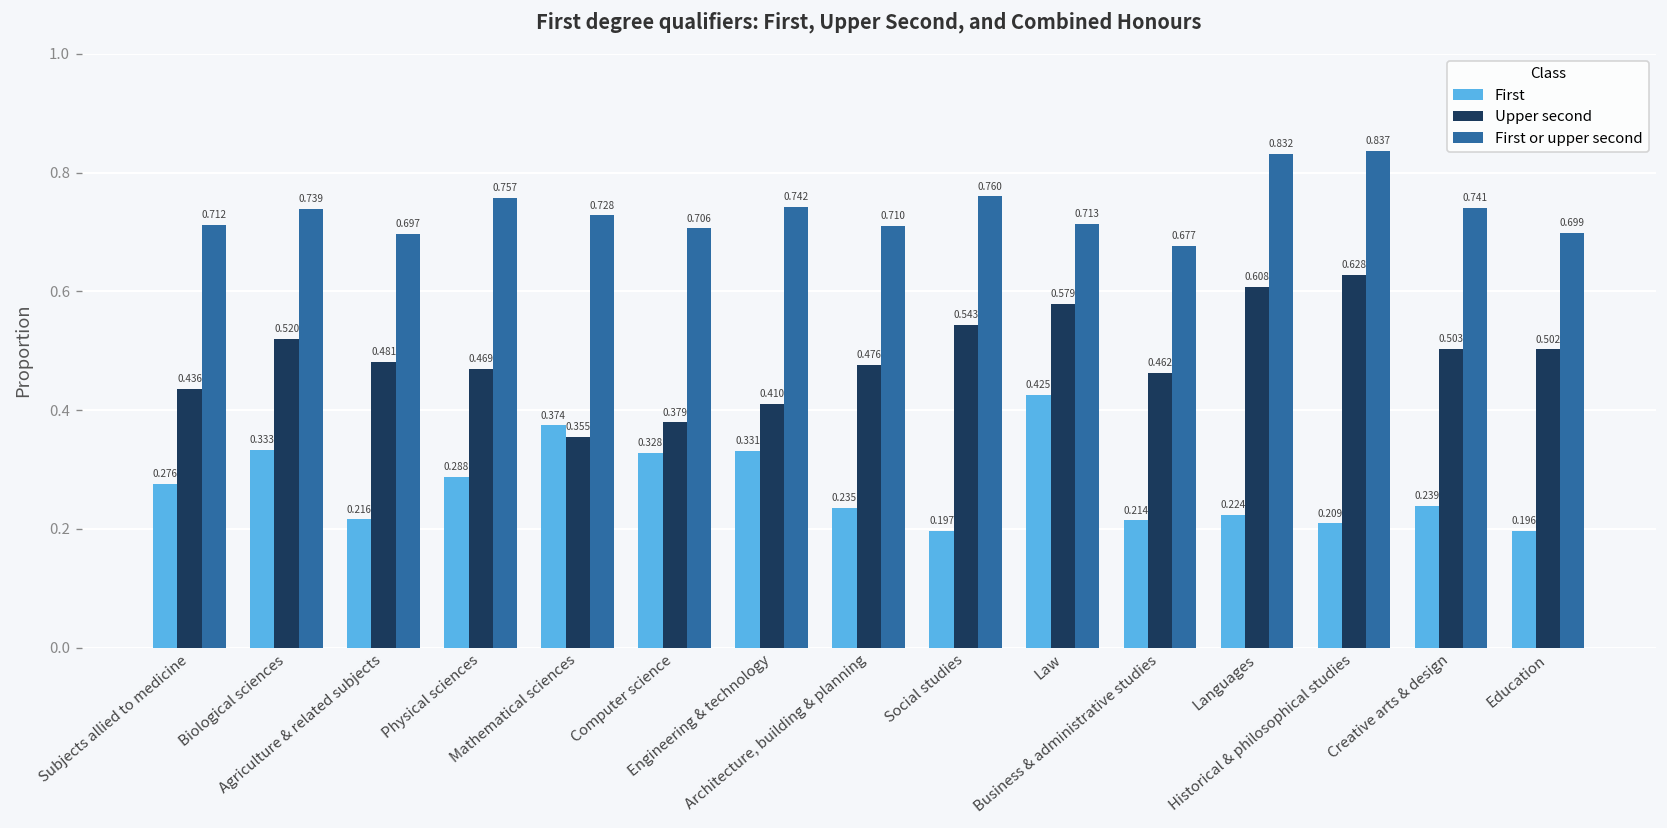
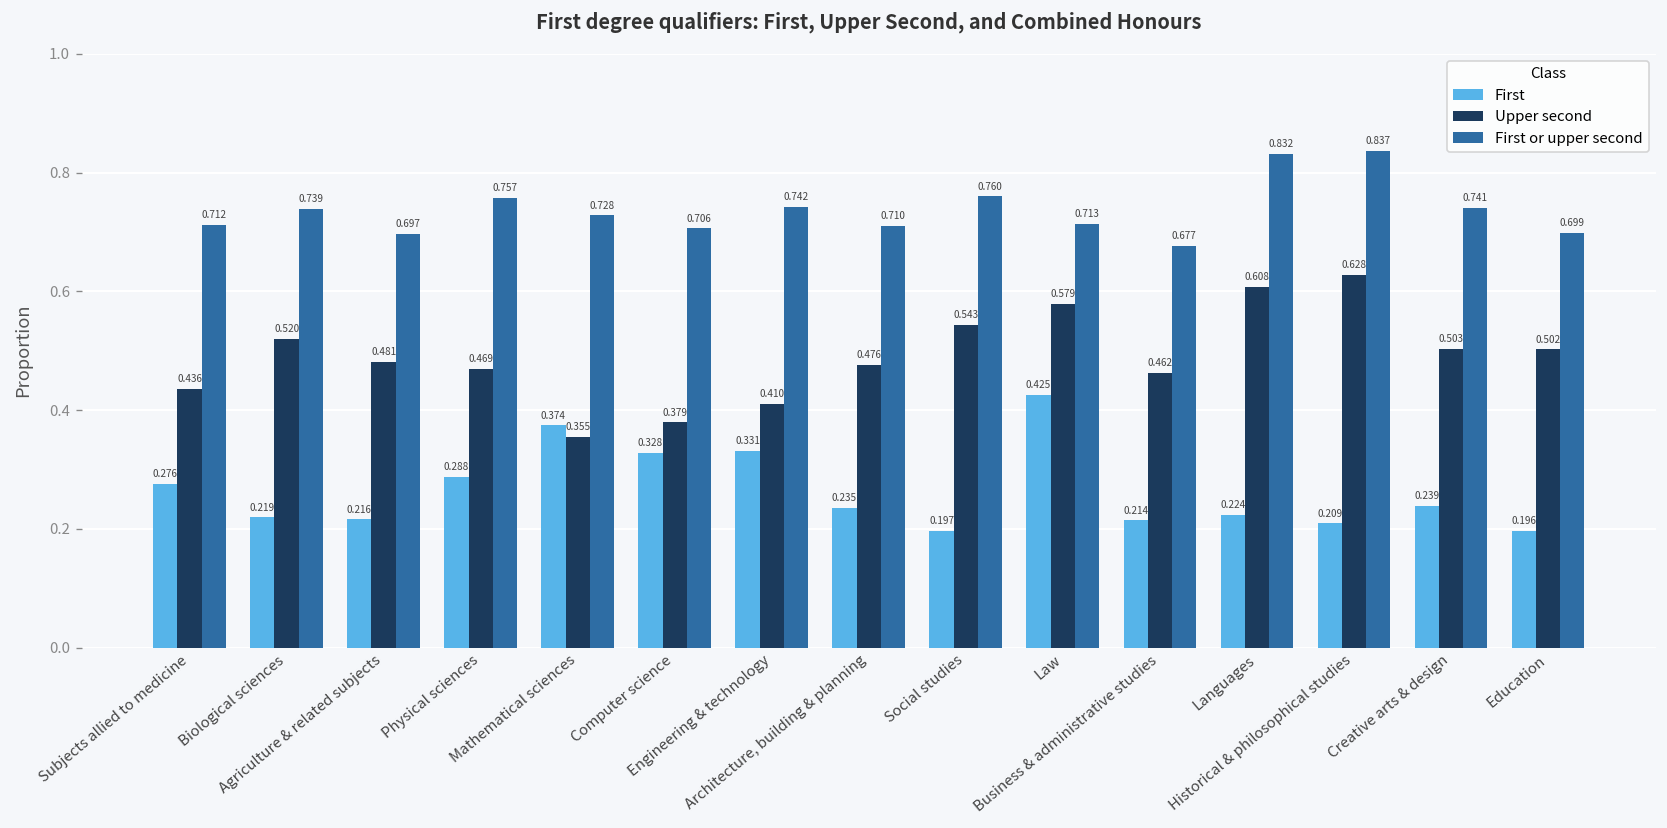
  {
    "First": {
      "Subjects allied to medicine": 0.276,
-     "Biological sciences": 0.333,
+     "Biological sciences": 0.219,
      "Agriculture & related subjects": 0.216,
      "Physical sciences": 0.288,
      "Mathematical sciences": 0.374,
      "Computer science": 0.328,
      "Engineering & technology": 0.331,
      "Architecture, building & planning": 0.235,
      "Social studies": 0.197,
      "Law": 0.425,
      "Business & administrative studies": 0.214,
      "Languages": 0.224,
      "Historical & philosophical studies": 0.209,
      "Creative arts & design": 0.239,
      "Education": 0.196
    },
    "Upper second": {
      "Subjects allied to medicine": 0.436,
      "Biological sciences": 0.520,
      "Agriculture & related subjects": 0.481,
      "Physical sciences": 0.469,
      "Mathematical sciences": 0.355,
      "Computer science": 0.379,
      "Engineering & technology": 0.410,
      "Architecture, building & planning": 0.476,
      "Social studies": 0.543,
      "Law": 0.579,
      "Business & administrative studies": 0.462,
      "Languages": 0.608,
      "Historical & philosophical studies": 0.628,
      "Creative arts & design": 0.503,
      "Education": 0.502
    },
    "First or upper second": {
      "Subjects allied to medicine": 0.712,
      "Biological sciences": 0.739,
      "Agriculture & related subjects": 0.697,
      "Physical sciences": 0.757,
      "Mathematical sciences": 0.728,
      "Computer science": 0.706,
      "Engineering & technology": 0.742,
      "Architecture, building & planning": 0.710,
      "Social studies": 0.760,
      "Law": 0.713,
      "Business & administrative studies": 0.677,
      "Languages": 0.832,
      "Historical & philosophical studies": 0.837,
      "Creative arts & design": 0.741,
      "Education": 0.699
    }
  }
